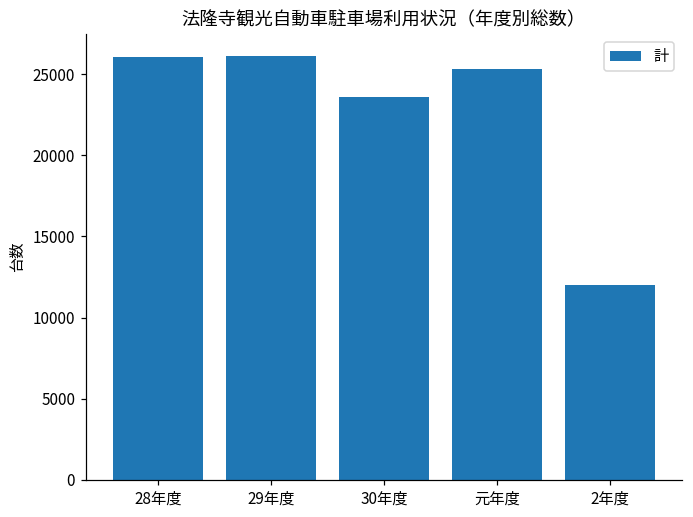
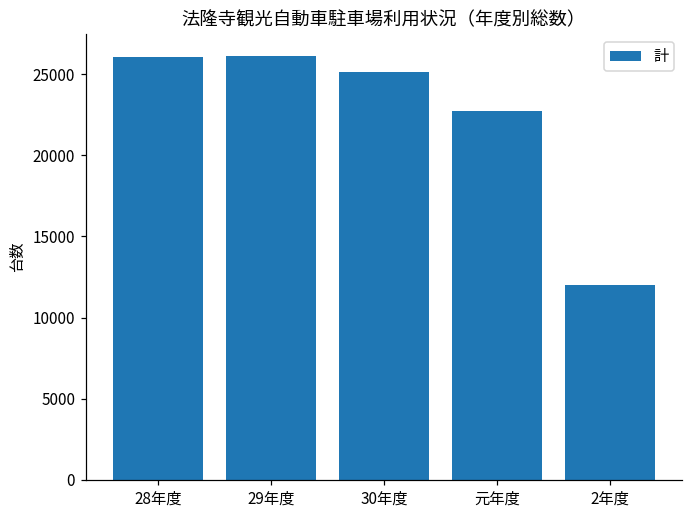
  {
    "28年度": 26100,
    "29年度": 26100,
-   "30年度": 23600,
-   "元年度": 25300,
+   "30年度": 25100,
+   "元年度": 22700,
    "2年度": 12000
  }
